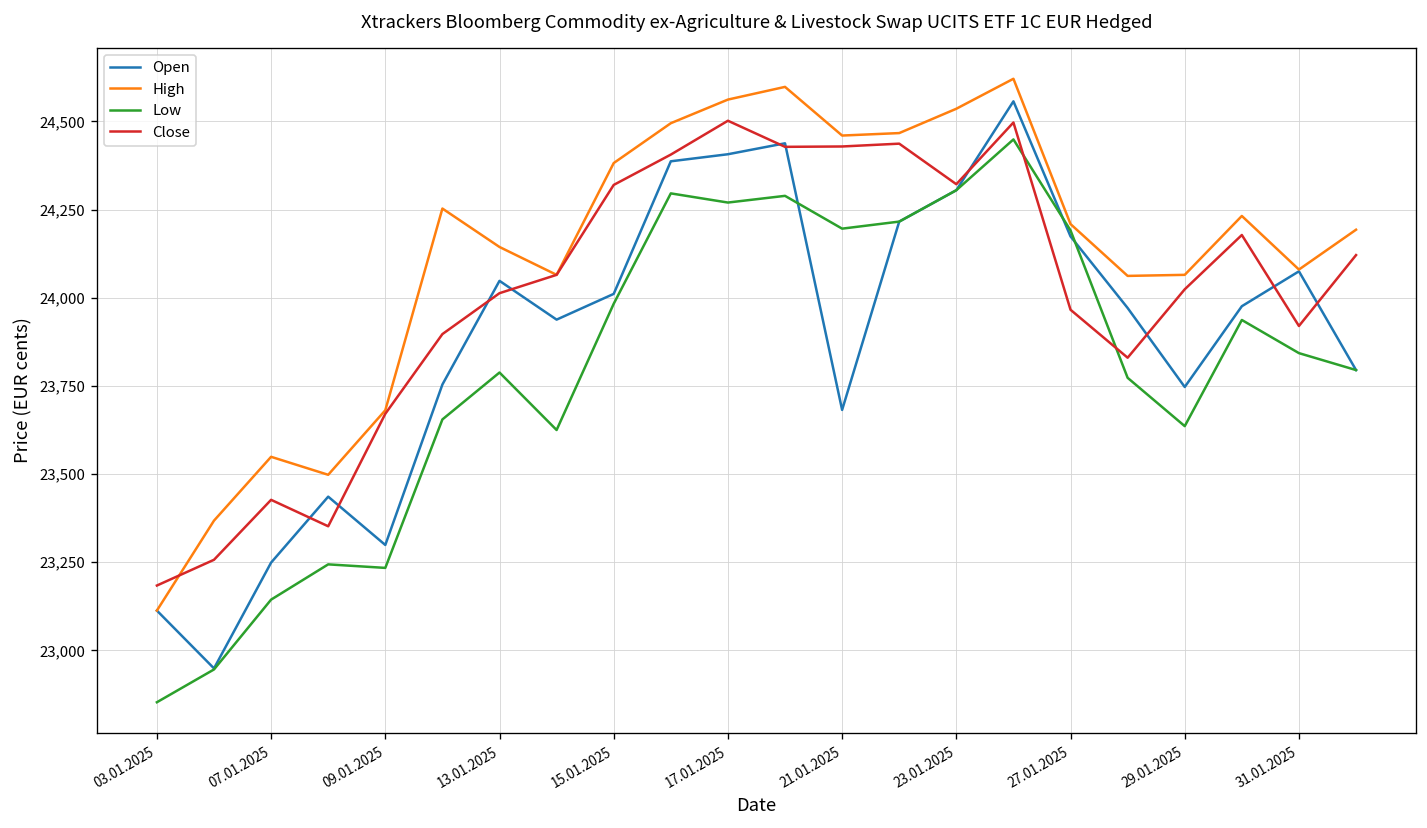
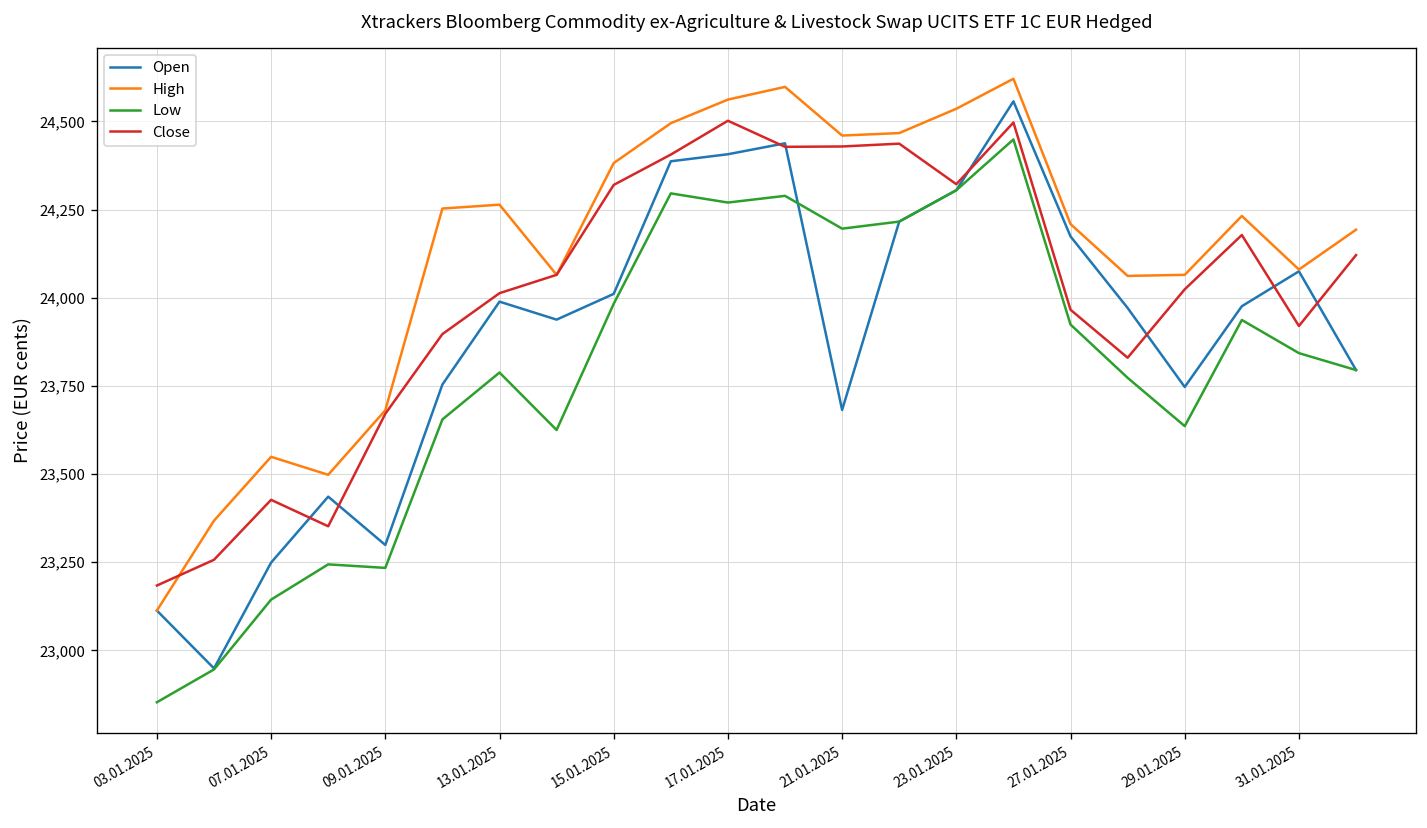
  {
    "Open": {
      "07.01.2025": "23,250",
      "09.01.2025": "23,300",
-     "13.01.2025": "24,050",
+     "13.01.2025": "23,990",
      "15.01.2025": "24,010",
      "17.01.2025": "24,410",
      "21.01.2025": "23,680",
      "27.01.2025": "24,170",
      "29.01.2025": "23,750"
    },
    "High": {
      "07.01.2025": "23,550",
      "09.01.2025": "23,680",
-     "13.01.2025": "24,140",
+     "13.01.2025": "24,260",
      "15.01.2025": "24,380",
      "17.01.2025": "24,560",
      "21.01.2025": "24,460",
      "23.01.2025": "24,540",
      "27.01.2025": "24,210",
      "29.01.2025": "24,070"
    },
    "Low": {
      "03.01.2025": "22,850",
      "07.01.2025": "23,140",
      "09.01.2025": "23,230",
      "13.01.2025": "23,790",
      "15.01.2025": "23,980",
      "17.01.2025": "24,270",
      "21.01.2025": "24,200",
-     "27.01.2025": "24,190",
+     "27.01.2025": "23,920",
      "29.01.2025": "23,640",
      "31.01.2025": "23,840"
    },
    "Close": {
      "03.01.2025": "23,180",
      "07.01.2025": "23,430",
      "09.01.2025": "23,670",
      "13.01.2025": "24,010",
      "15.01.2025": "24,320",
      "17.01.2025": "24,500",
      "21.01.2025": "24,430",
      "23.01.2025": "24,320",
      "27.01.2025": "23,970",
      "29.01.2025": "24,020",
      "31.01.2025": "23,920"
    }
  }
